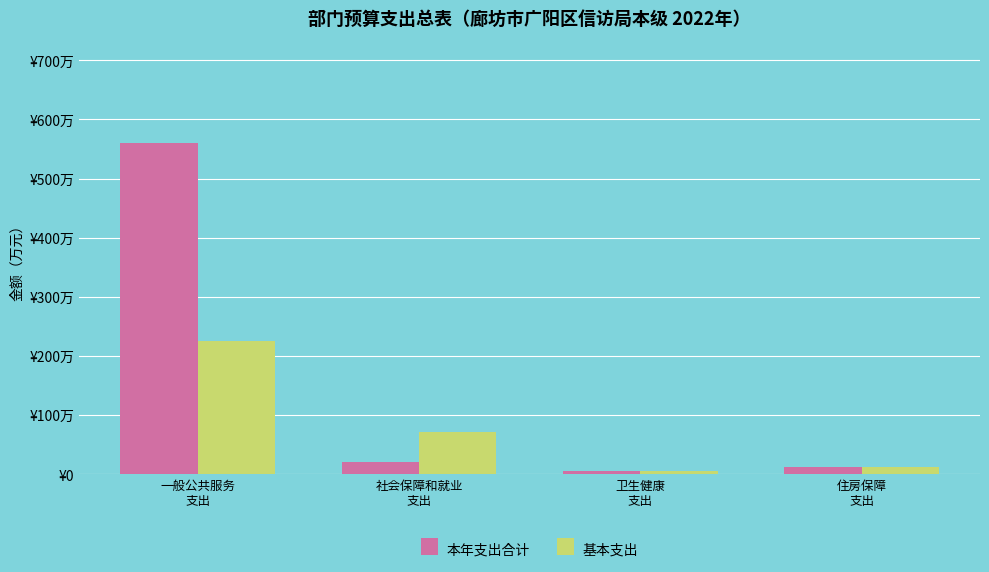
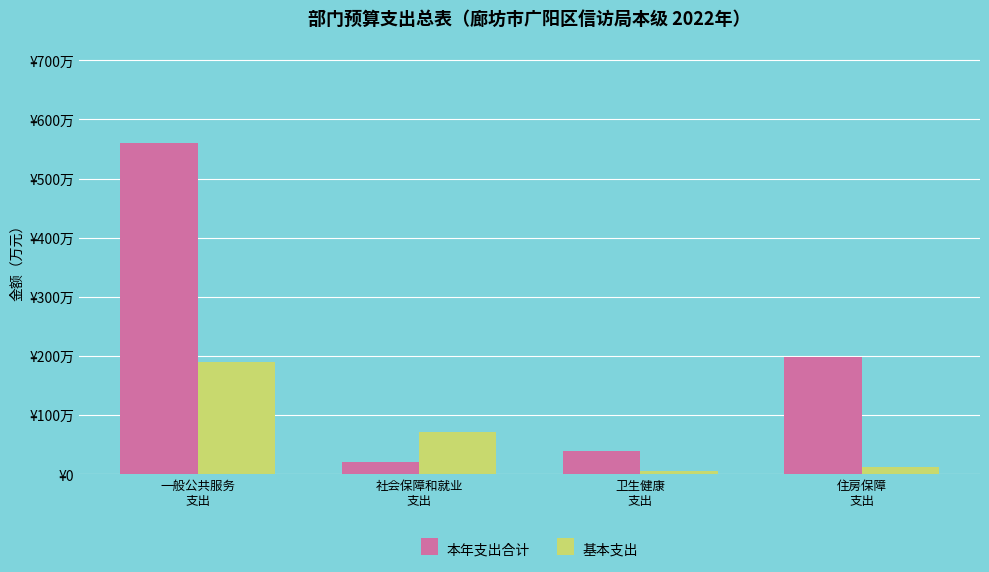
  {
    "本年支出合计": {
      "一般公共服务 支出": "¥560万",
      "社会保障和就业 支出": "¥20万",
-     "卫生健康 支出": "¥10万",
-     "住房保障 支出": "¥10万"
+     "卫生健康 支出": "¥40万",
+     "住房保障 支出": "¥200万"
    },
    "基本支出": {
-     "一般公共服务 支出": "¥230万",
+     "一般公共服务 支出": "¥190万",
      "社会保障和就业 支出": "¥70万",
      "卫生健康 支出": "¥10万",
      "住房保障 支出": "¥10万"
    }
  }
